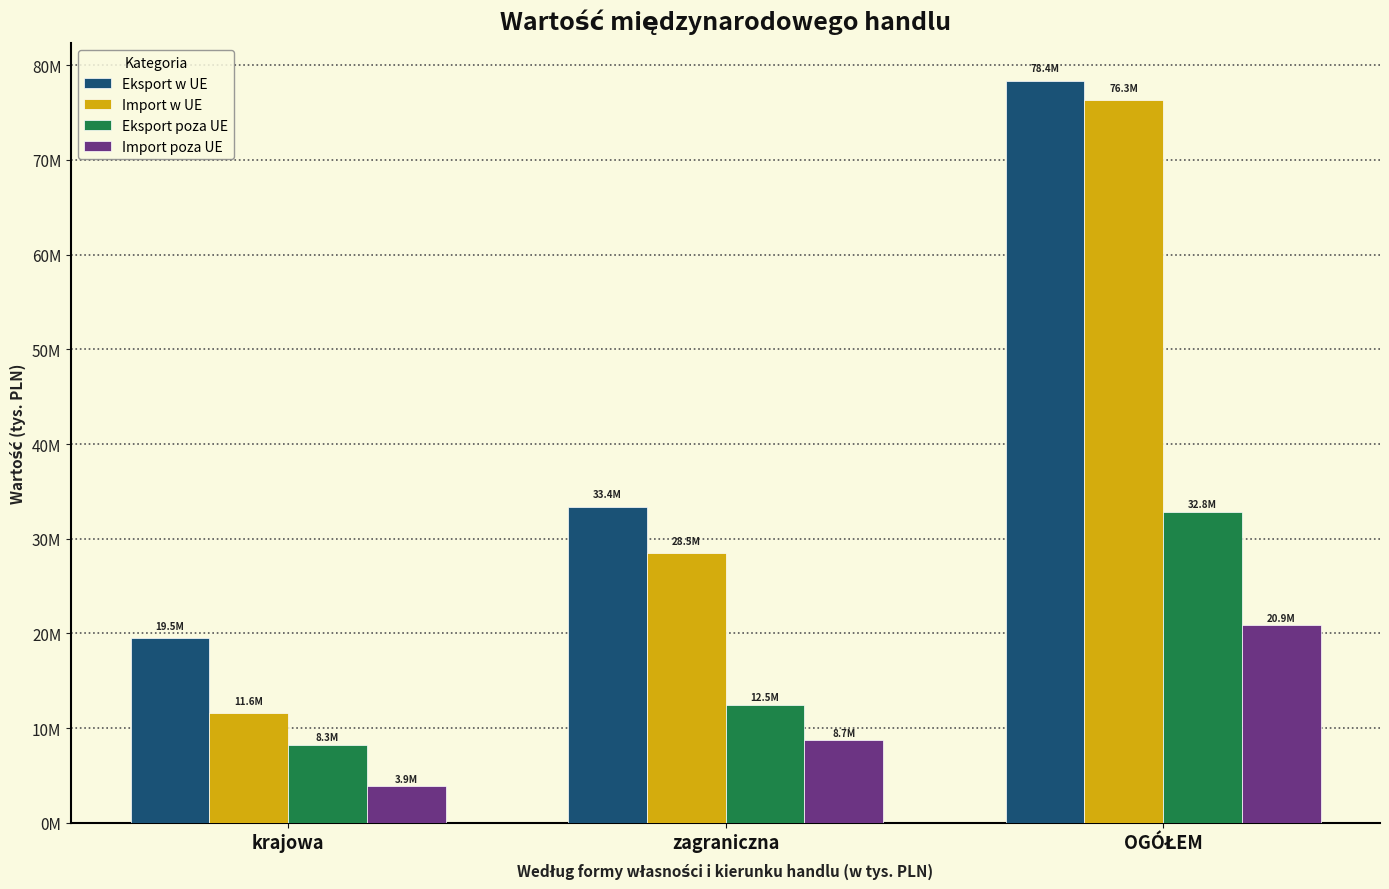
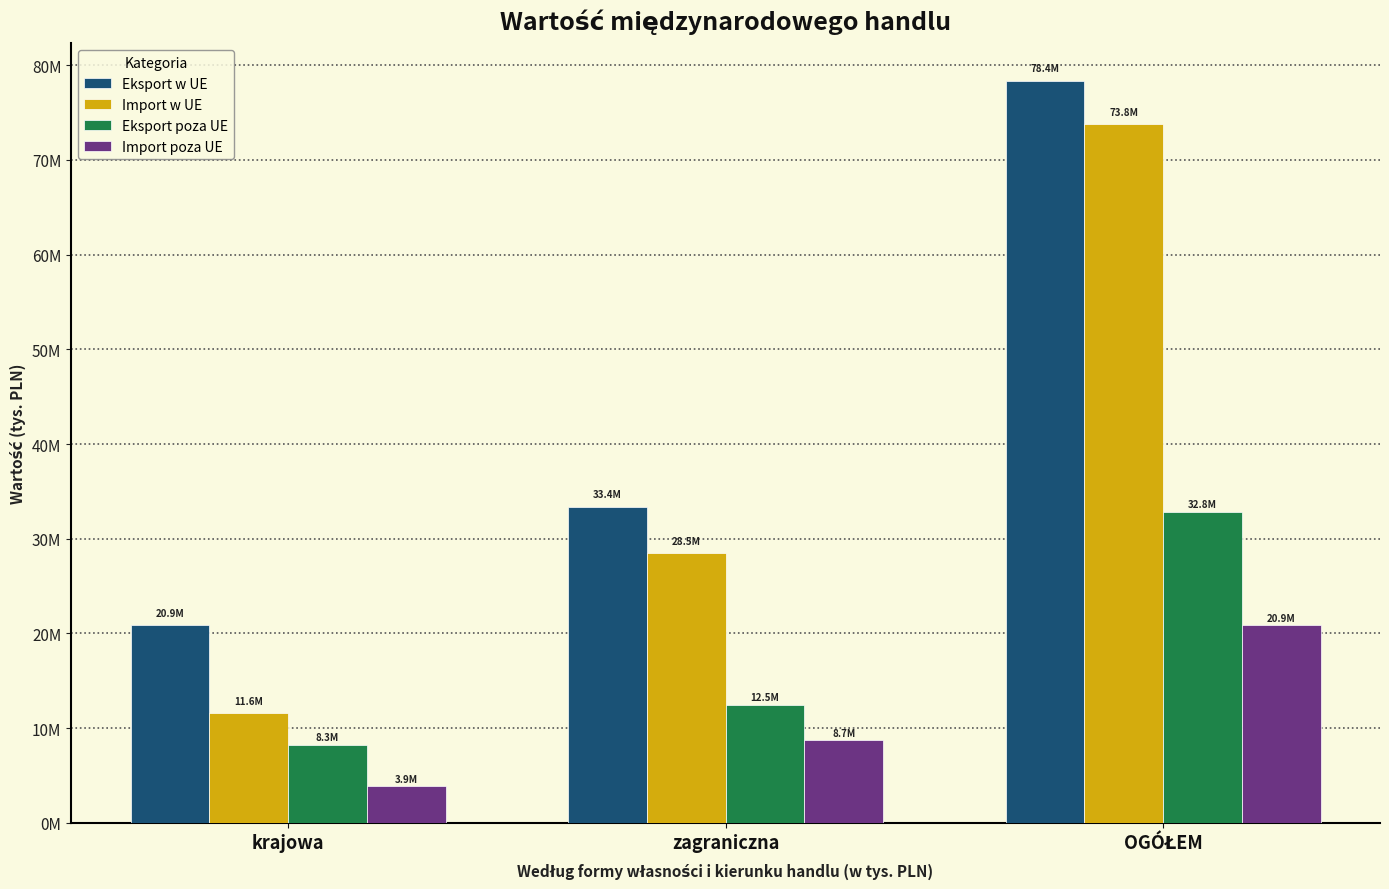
  {
    "Eksport w UE": {
-     "krajowa": "19.5M",
+     "krajowa": "20.9M",
      "zagraniczna": "33.4M",
      "OGÓŁEM": "78.4M"
    },
    "Import w UE": {
      "krajowa": "11.6M",
      "zagraniczna": "28.5M",
-     "OGÓŁEM": "76.3M"
+     "OGÓŁEM": "73.8M"
    },
    "Eksport poza UE": {
      "krajowa": "8.3M",
      "zagraniczna": "12.5M",
      "OGÓŁEM": "32.8M"
    },
    "Import poza UE": {
      "krajowa": "3.9M",
      "zagraniczna": "8.7M",
      "OGÓŁEM": "20.9M"
    }
  }
